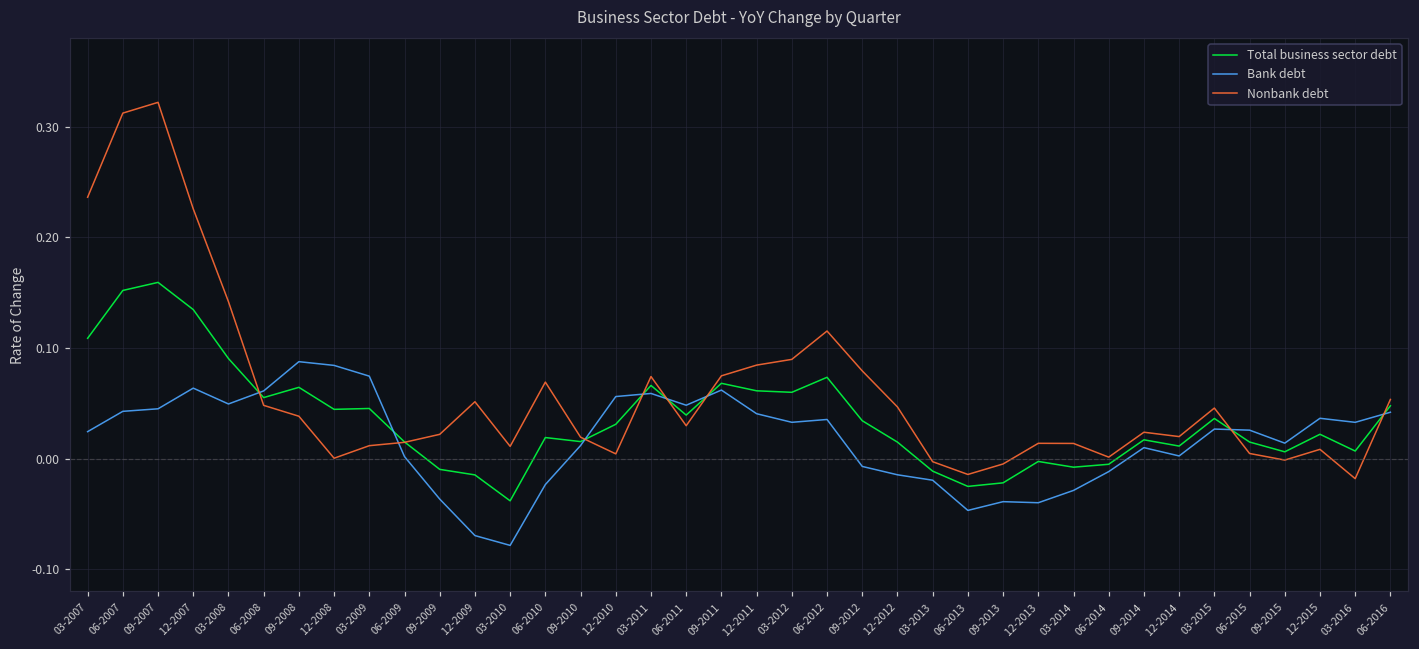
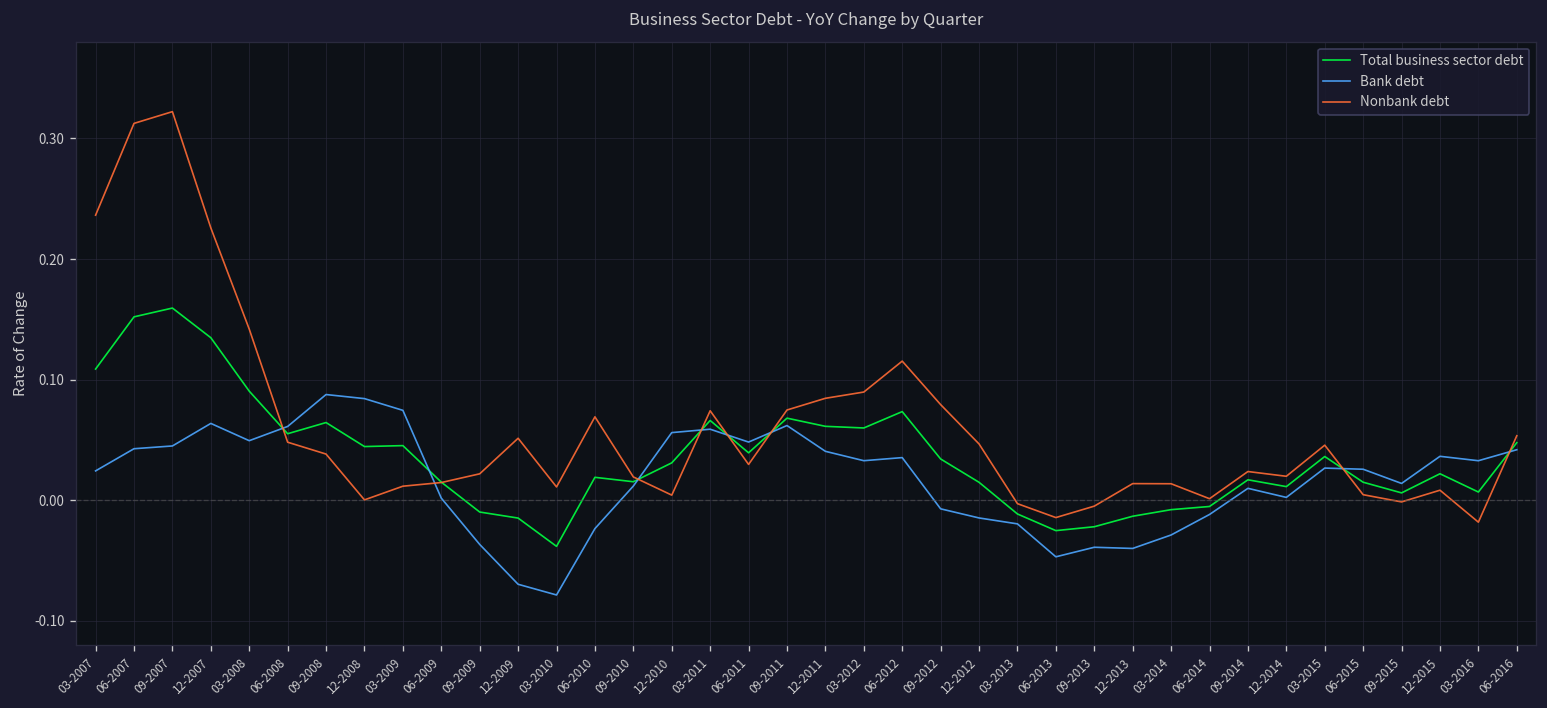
  {
    "Total business sector debt": {
      "03-2007": 0.109,
      "06-2007": 0.152,
      "09-2007": 0.159,
      "12-2007": 0.135,
      "03-2008": 0.090,
      "06-2008": 0.055,
      "09-2008": 0.064,
      "12-2008": 0.045,
      "03-2009": 0.045,
      "09-2009": -0.010,
      "12-2009": -0.015,
      "03-2010": -0.038,
      "06-2010": 0.019,
      "09-2010": 0.015,
      "12-2010": 0.031,
      "03-2011": 0.066,
      "06-2011": 0.039,
      "09-2011": 0.068,
      "12-2011": 0.061,
      "03-2012": 0.060,
      "06-2012": 0.074,
      "09-2012": 0.034,
      "12-2012": 0.015,
      "03-2013": -0.011,
      "06-2013": -0.025,
      "09-2013": -0.022,
-     "12-2013": -0.003,
+     "12-2013": -0.013,
      "03-2014": -0.008,
      "06-2014": -0.005,
      "09-2014": 0.017,
      "12-2014": 0.011,
      "03-2015": 0.036,
      "06-2015": 0.015,
      "09-2015": 0.006,
      "12-2015": 0.022,
      "03-2016": 0.007,
      "06-2016": 0.048
    },
    "Bank debt": {
      "03-2007": 0.024,
      "06-2007": 0.043,
      "09-2007": 0.045,
      "12-2007": 0.064,
      "03-2008": 0.049,
      "06-2008": 0.061,
      "09-2008": 0.088,
      "12-2008": 0.084,
      "03-2009": 0.075,
      "06-2009": 0.002,
      "09-2009": -0.037,
      "12-2009": -0.070,
      "03-2010": -0.078,
      "06-2010": -0.023,
      "09-2010": 0.012,
      "12-2010": 0.056,
      "03-2011": 0.059,
      "06-2011": 0.048,
      "09-2011": 0.062,
      "12-2011": 0.041,
      "03-2012": 0.033,
      "06-2012": 0.035,
      "09-2012": -0.007,
      "12-2012": -0.015,
      "03-2013": -0.020,
      "06-2013": -0.047,
      "09-2013": -0.039,
      "12-2013": -0.040,
      "03-2014": -0.029,
      "06-2014": -0.012,
      "09-2014": 0.010,
      "12-2014": 0.002,
      "03-2015": 0.027,
      "06-2015": 0.026,
      "09-2015": 0.014,
      "12-2015": 0.036,
      "03-2016": 0.033,
      "06-2016": 0.042
    },
    "Nonbank debt": {
      "03-2007": 0.236,
      "06-2007": 0.312,
      "09-2007": 0.322,
      "12-2007": 0.226,
      "03-2008": 0.142,
      "06-2008": 0.048,
      "09-2008": 0.038,
      "12-2008": 0.000,
      "03-2009": 0.012,
      "09-2009": 0.022,
      "12-2009": 0.051,
      "03-2010": 0.011,
      "06-2010": 0.069,
      "09-2010": 0.019,
      "12-2010": 0.004,
      "03-2011": 0.074,
      "06-2011": 0.030,
      "09-2011": 0.075,
      "12-2011": 0.085,
      "03-2012": 0.090,
      "06-2012": 0.115,
      "09-2012": 0.079,
      "12-2012": 0.047,
      "03-2013": -0.003,
      "06-2013": -0.014,
      "09-2013": -0.005,
      "12-2013": 0.014,
      "03-2014": 0.014,
      "06-2014": 0.001,
      "09-2014": 0.024,
      "12-2014": 0.020,
      "03-2015": 0.046,
      "06-2015": 0.005,
      "09-2015": -0.001,
      "12-2015": 0.008,
      "03-2016": -0.018,
      "06-2016": 0.054
    }
  }
